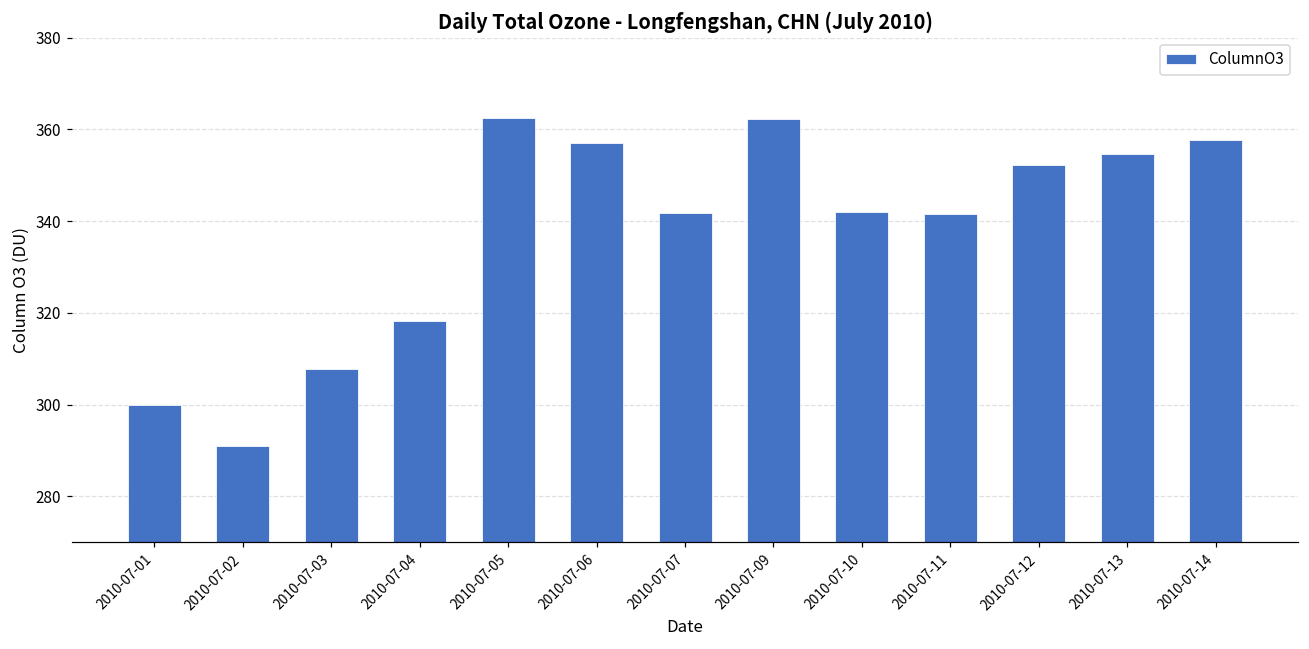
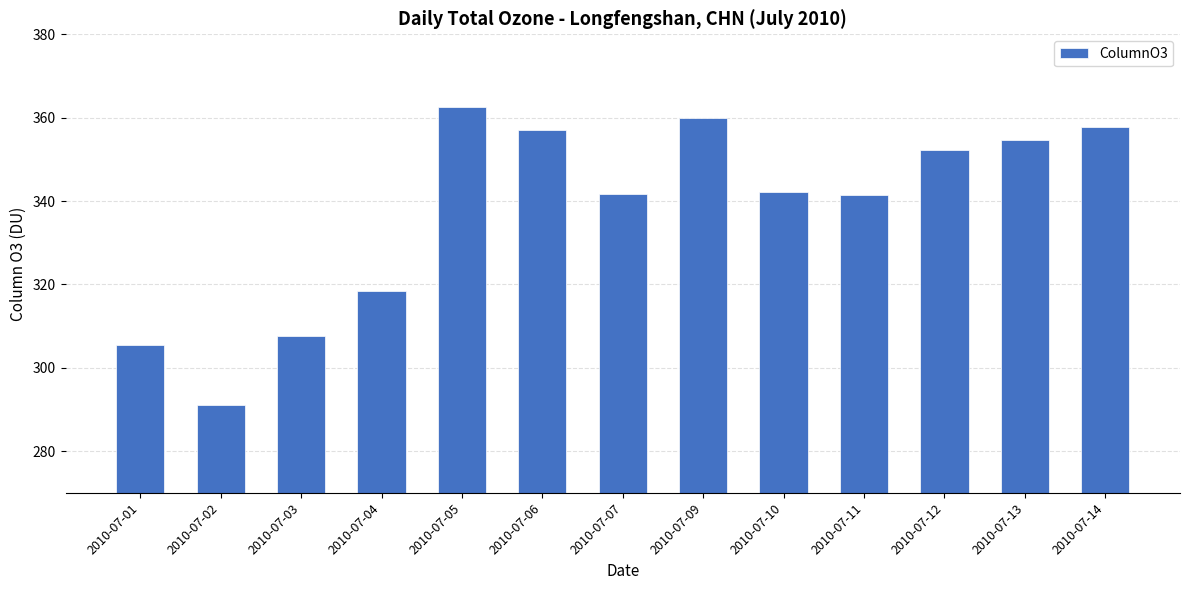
  {
-   "2010-07-01": 300,
+   "2010-07-01": 306,
    "2010-07-02": 291,
    "2010-07-03": 308,
    "2010-07-04": 318,
    "2010-07-05": 363,
    "2010-07-06": 357,
    "2010-07-07": 342,
-   "2010-07-09": 362,
+   "2010-07-09": 360,
    "2010-07-10": 342,
    "2010-07-11": 342,
    "2010-07-12": 352,
    "2010-07-13": 355,
    "2010-07-14": 358
  }
